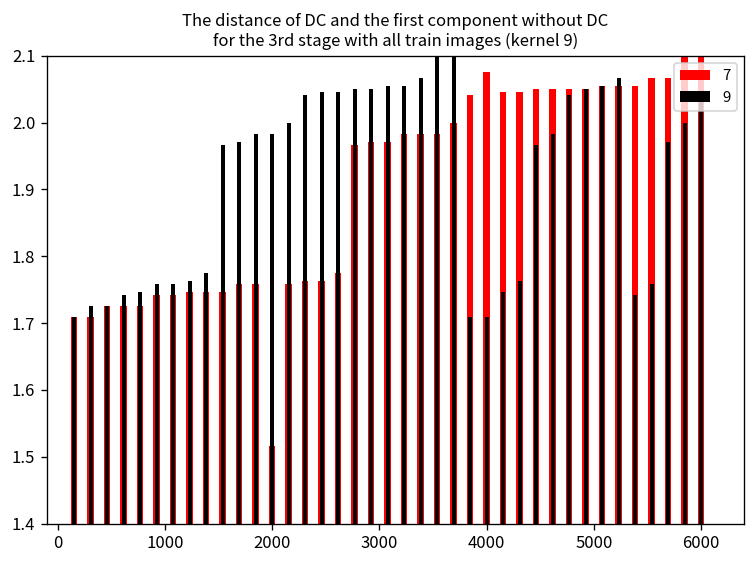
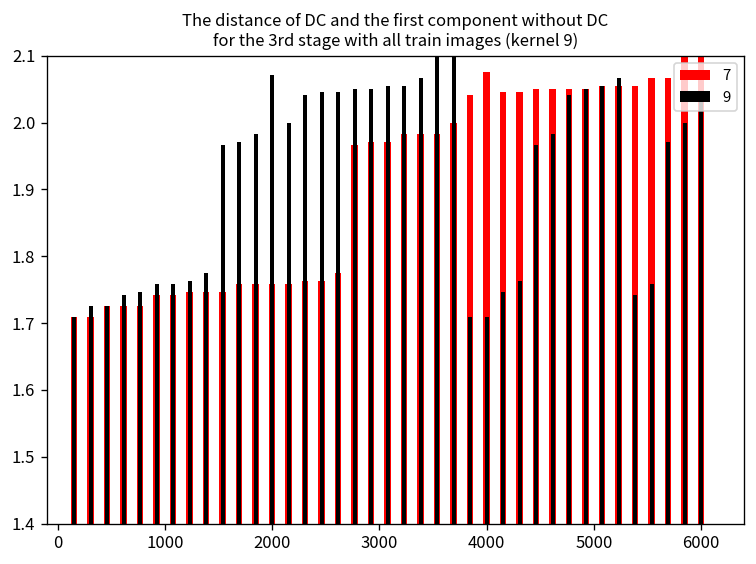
  {
    "7": {
      "0": 1.40,
-     "2000": 1.52,
+     "2000": 1.76,
      "4000": 2.08,
      "6000": 2.10
    },
    "9": {
      "0": 1.40,
-     "2000": 1.98
+     "2000": 2.07
    }
  }
